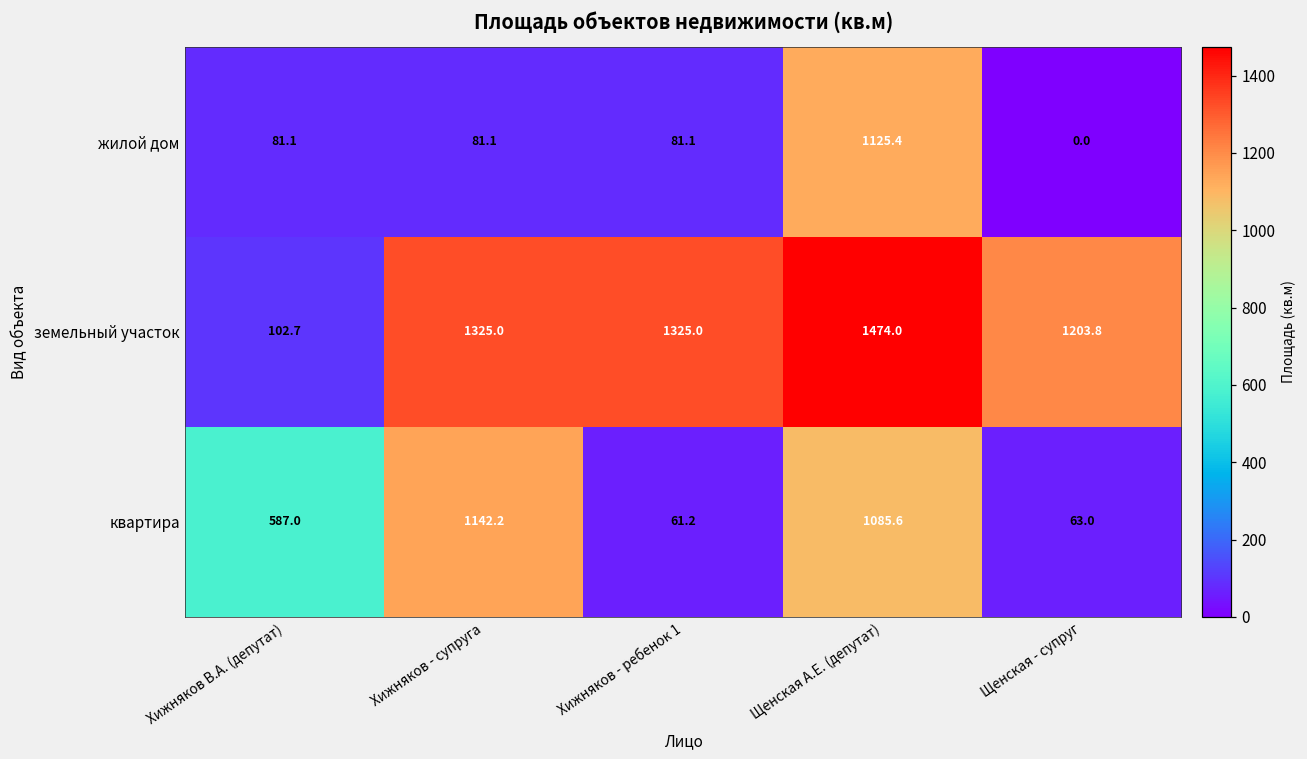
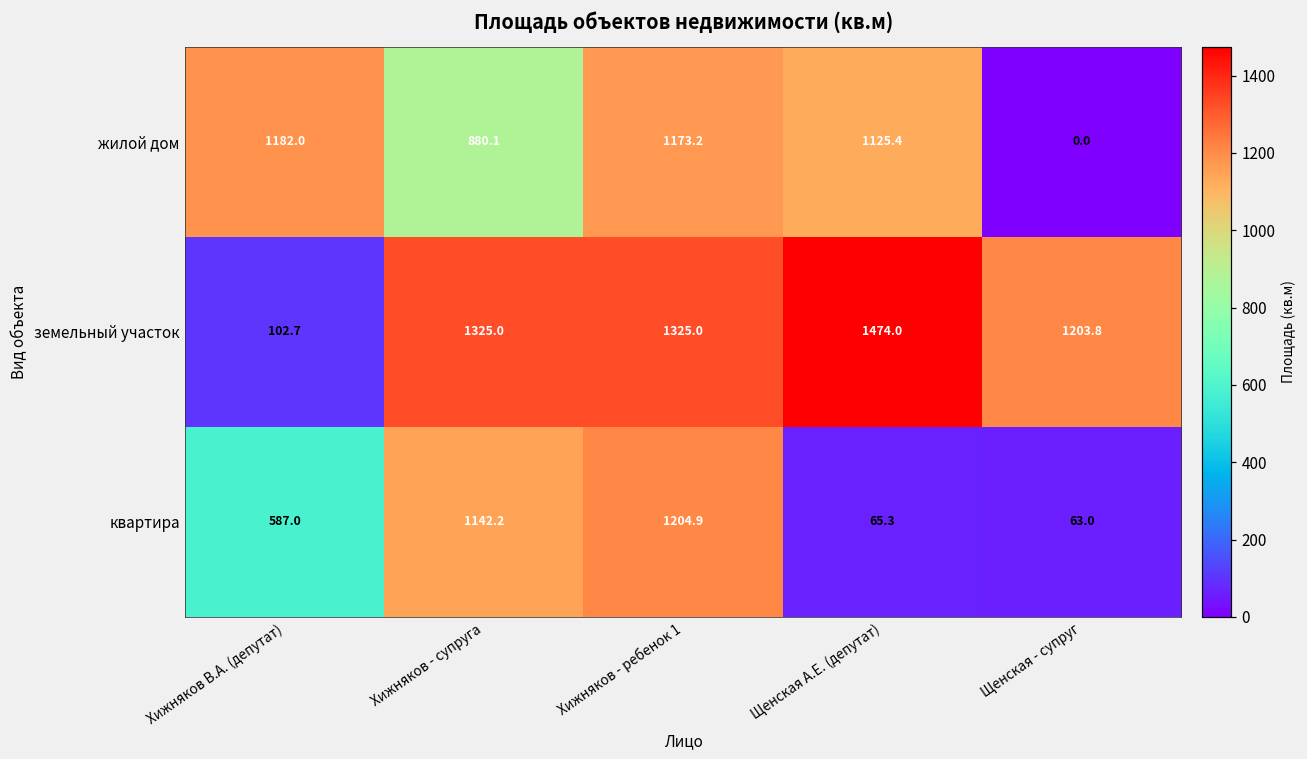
  {
    "жилой дом": {
-     "Хижняков В.А. (депутат)": 81.1,
-     "Хижняков - супруга": 81.1,
-     "Хижняков - ребенок 1": 81.1,
+     "Хижняков В.А. (депутат)": 1182.0,
+     "Хижняков - супруга": 880.1,
+     "Хижняков - ребенок 1": 1173.2,
      "Щенская А.Е. (депутат)": 1125.4,
      "Щенская - супруг": 0.0
    },
    "земельный участок": {
      "Хижняков В.А. (депутат)": 102.7,
      "Хижняков - супруга": 1325.0,
      "Хижняков - ребенок 1": 1325.0,
      "Щенская А.Е. (депутат)": 1474.0,
      "Щенская - супруг": 1203.8
    },
    "квартира": {
      "Хижняков В.А. (депутат)": 587.0,
      "Хижняков - супруга": 1142.2,
-     "Хижняков - ребенок 1": 61.2,
-     "Щенская А.Е. (депутат)": 1085.6,
+     "Хижняков - ребенок 1": 1204.9,
+     "Щенская А.Е. (депутат)": 65.3,
      "Щенская - супруг": 63.0
    }
  }
